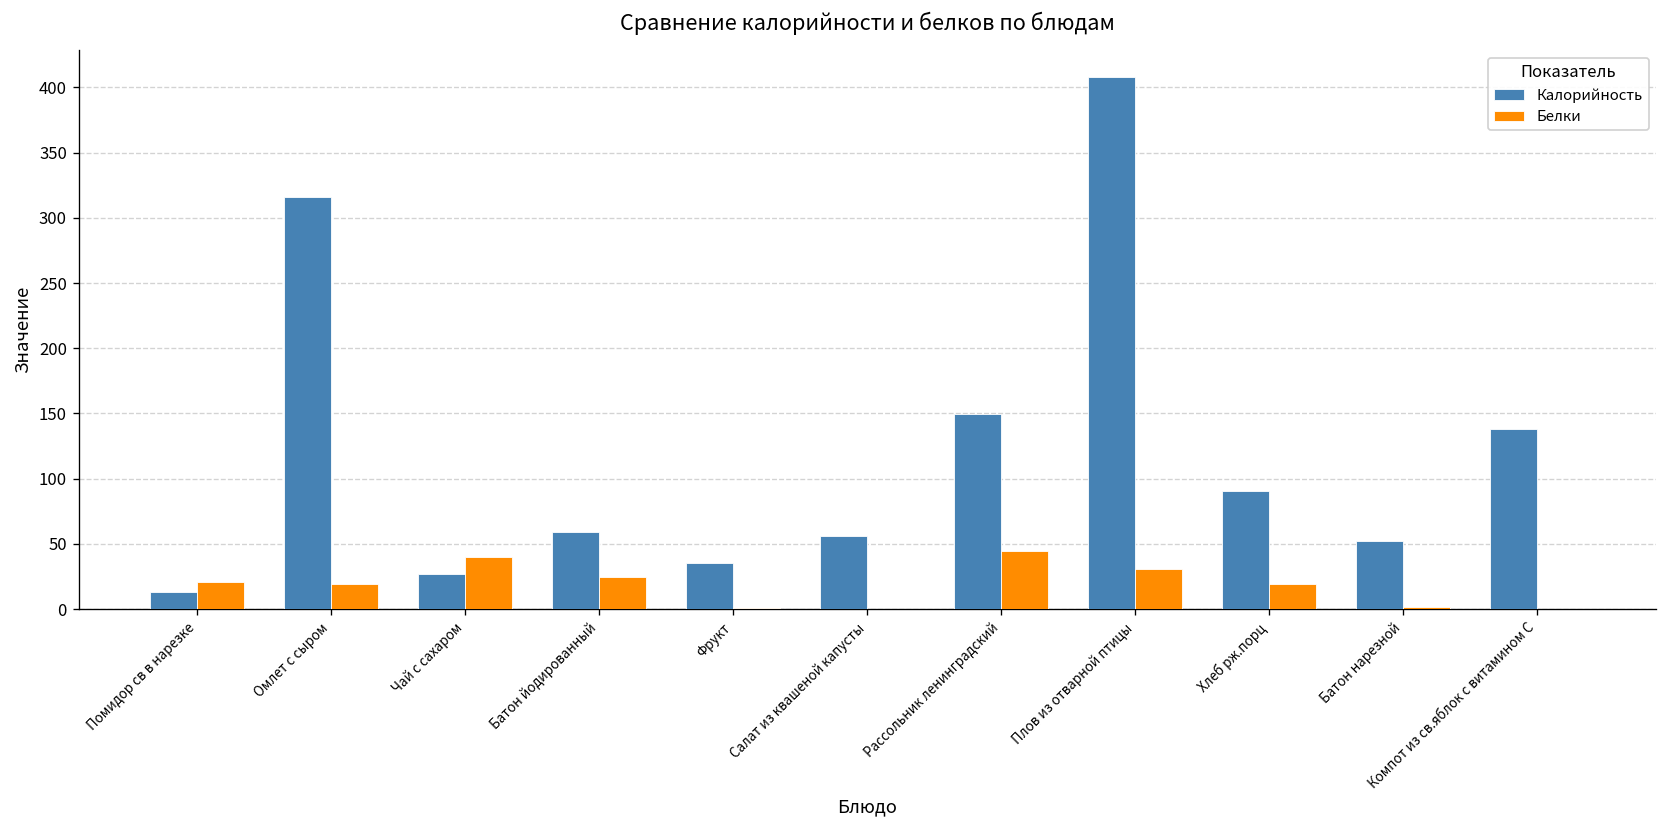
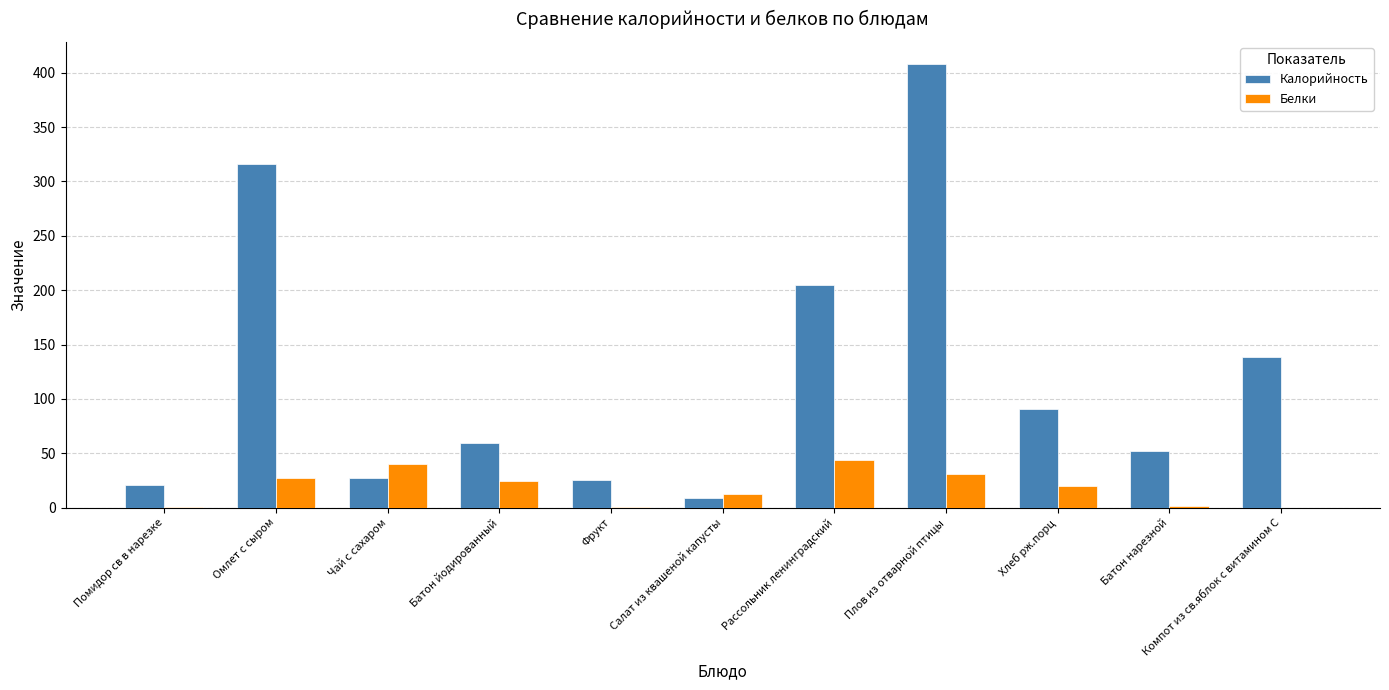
  {
    "Калорийность": {
-     "Помидор св в нарезке": 13,
+     "Помидор св в нарезке": 21,
      "Омлет с сыром": 316,
      "Чай с сахаром": 27,
      "Батон йодированный": 59,
-     "Фрукт": 35,
-     "Салат из квашеной капусты": 56,
-     "Рассольник ленинградский": 150,
+     "Фрукт": 26,
+     "Салат из квашеной капусты": 9,
+     "Рассольник ленинградский": 205,
      "Плов из отварной птицы": 408,
      "Хлеб рж.порц": 91,
      "Батон нарезной": 52,
      "Компот из св.яблок с витамином С": 138
    },
    "Белки": {
-     "Помидор св в нарезке": 21,
-     "Омлет с сыром": 19,
+     "Помидор св в нарезке": 1,
+     "Омлет с сыром": 27,
      "Чай с сахаром": 40,
      "Батон йодированный": 24,
-     "Салат из квашеной капусты": 0,
+     "Салат из квашеной капусты": 12,
      "Рассольник ленинградский": 44,
      "Плов из отварной птицы": 31,
      "Хлеб рж.порц": 20
    }
  }
